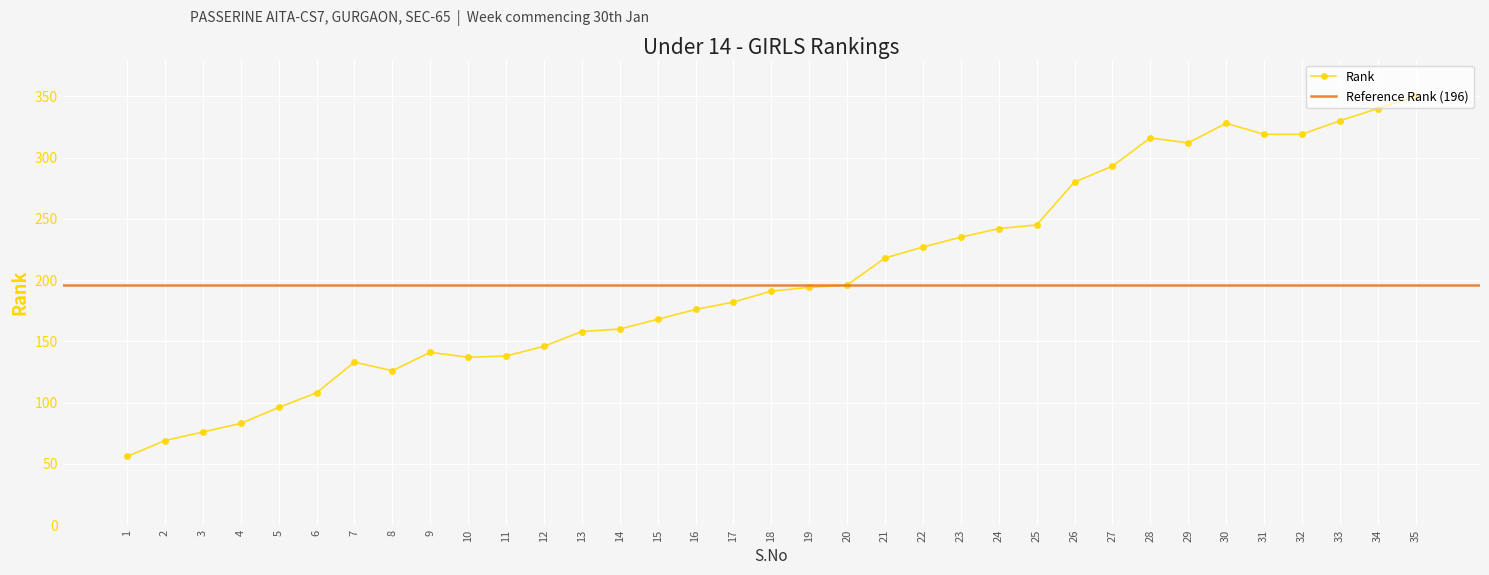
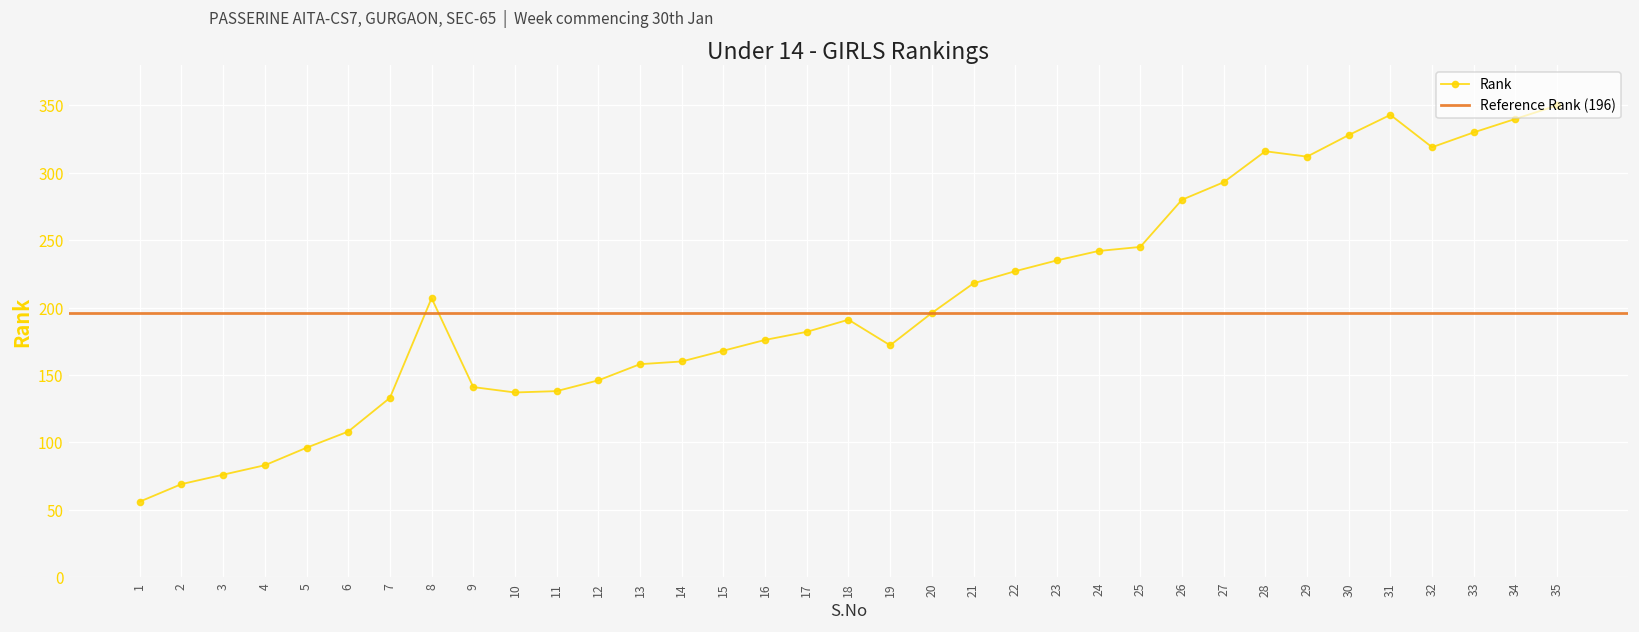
  {
    "1": 56,
    "2": 69,
    "3": 76,
    "4": 83,
    "5": 96,
    "6": 108,
    "7": 133,
-   "8": 126,
+   "8": 207,
    "9": 141,
    "10": 137,
    "11": 138,
    "12": 146,
    "13": 158,
    "14": 160,
    "15": 168,
    "16": 176,
    "17": 182,
    "18": 191,
-   "19": 194,
+   "19": 172,
    "20": 196,
    "21": 218,
    "22": 227,
    "23": 235,
    "24": 242,
    "25": 245,
    "26": 280,
    "27": 293,
    "28": 316,
    "29": 312,
    "30": 328,
-   "31": 319,
+   "31": 343,
    "32": 319,
    "33": 330,
    "34": 340
  }
